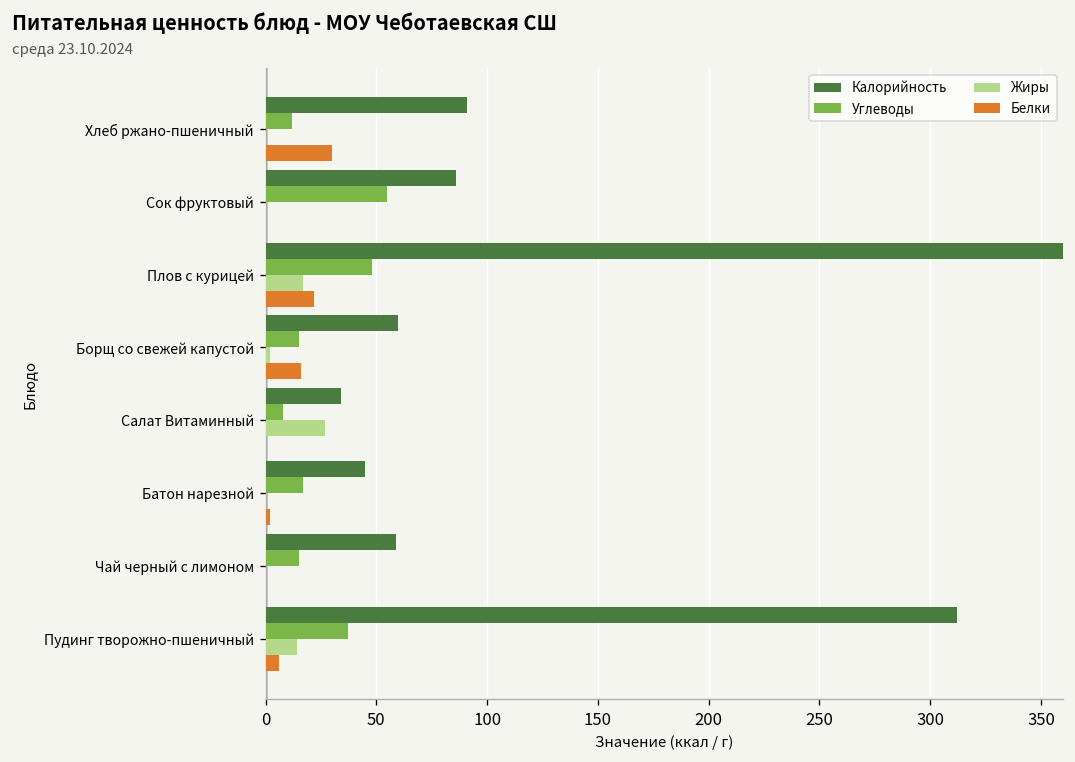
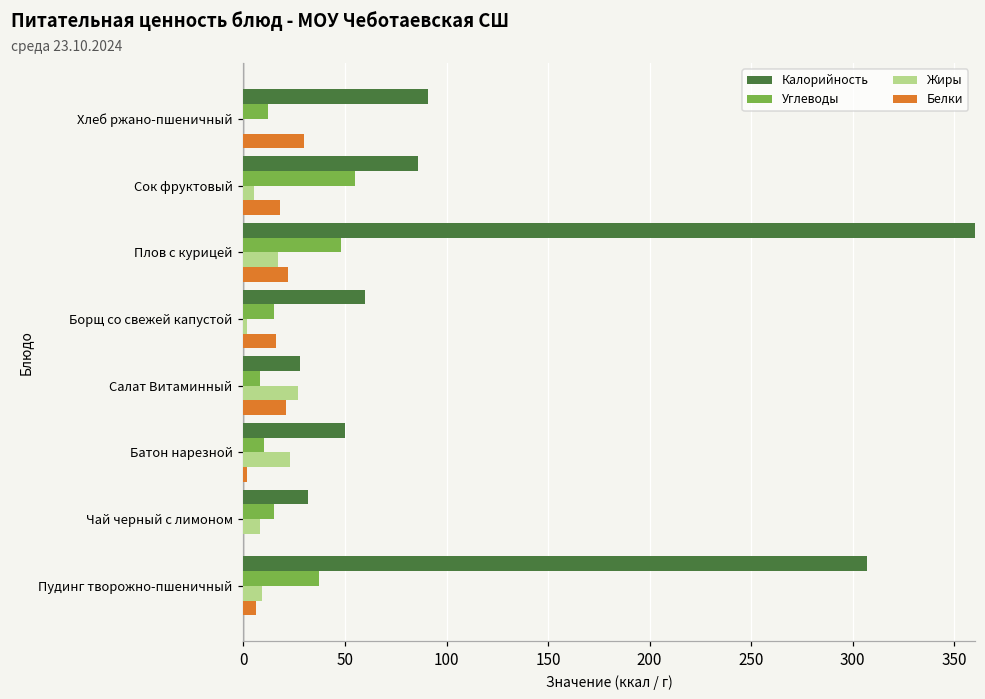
  {
    "Калорийность": {
      "Хлеб ржано-пшеничный": 91,
      "Сок фруктовый": 86,
      "Борщ со свежей капустой": 60,
-     "Салат Витаминный": 34,
-     "Батон нарезной": 45,
-     "Чай черный с лимоном": 59,
-     "Пудинг творожно-пшеничный": 312
+     "Салат Витаминный": 28,
+     "Батон нарезной": 50,
+     "Чай черный с лимоном": 32,
+     "Пудинг творожно-пшеничный": 307
    },
    "Углеводы": {
      "Хлеб ржано-пшеничный": 12,
      "Сок фруктовый": 55,
      "Плов с курицей": 48,
      "Борщ со свежей капустой": 15,
      "Салат Витаминный": 8,
-     "Батон нарезной": 17,
+     "Батон нарезной": 10,
      "Чай черный с лимоном": 15,
      "Пудинг творожно-пшеничный": 37
    },
    "Жиры": {
      "Хлеб ржано-пшеничный": 0,
-     "Сок фруктовый": 0,
+     "Сок фруктовый": 5,
      "Плов с курицей": 17,
      "Борщ со свежей капустой": 2,
      "Салат Витаминный": 27,
-     "Батон нарезной": 0,
-     "Чай черный с лимоном": 0,
-     "Пудинг творожно-пшеничный": 14
+     "Батон нарезной": 23,
+     "Чай черный с лимоном": 8,
+     "Пудинг творожно-пшеничный": 9
    },
    "Белки": {
      "Хлеб ржано-пшеничный": 30,
-     "Сок фруктовый": 0,
+     "Сок фруктовый": 18,
      "Плов с курицей": 22,
      "Борщ со свежей капустой": 16,
-     "Салат Витаминный": 0,
+     "Салат Витаминный": 21,
      "Батон нарезной": 2,
      "Чай черный с лимоном": 0,
      "Пудинг творожно-пшеничный": 6
    }
  }
